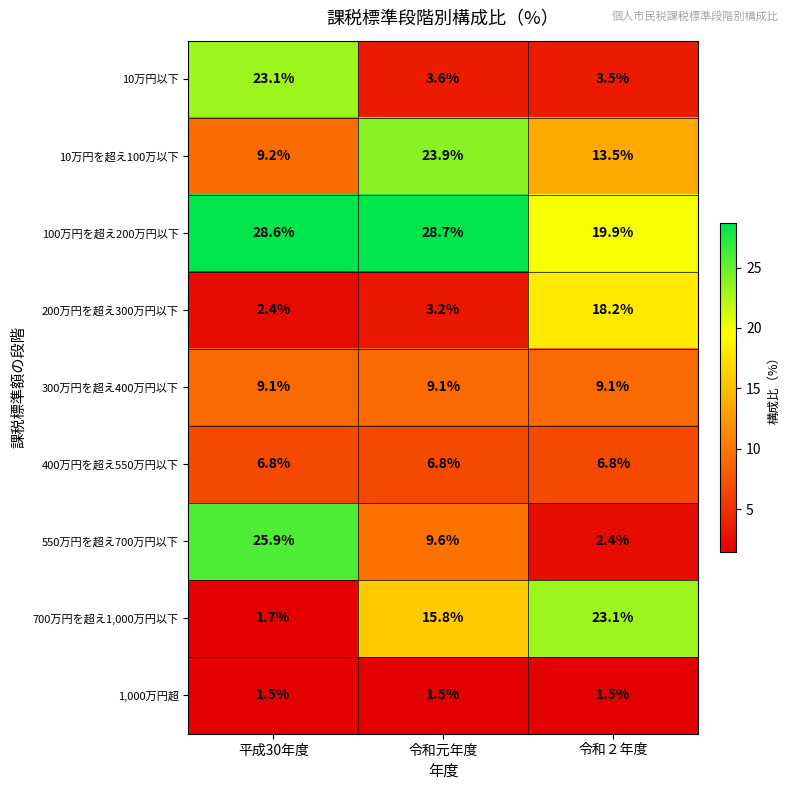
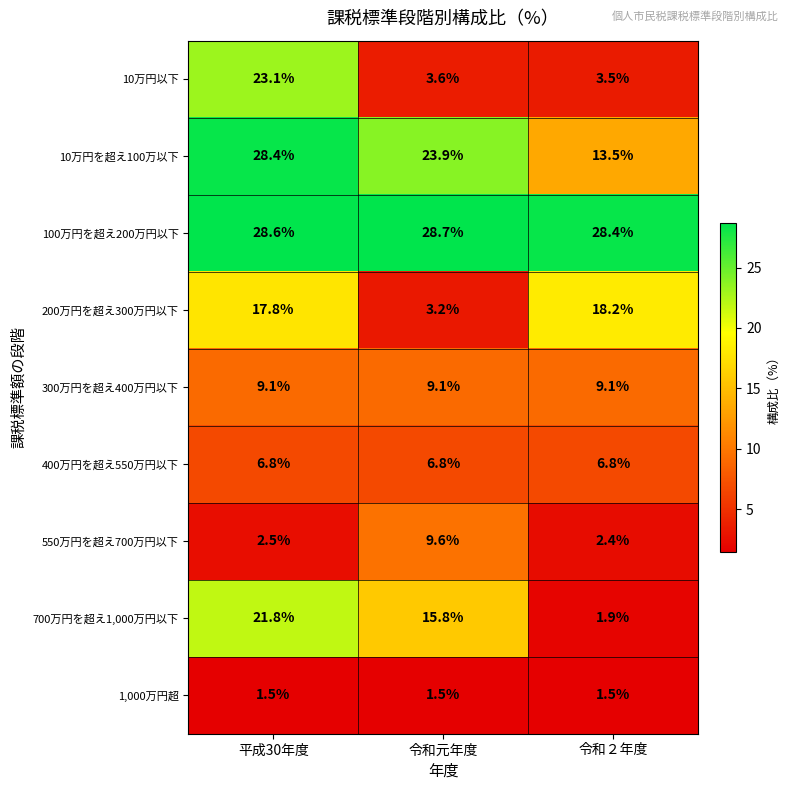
  {
    "10万円以下": {
      "平成30年度": "23.1%",
      "令和元年度": "3.6%",
      "令和２年度": "3.5%"
    },
    "10万円を超え100万以下": {
-     "平成30年度": "9.2%",
+     "平成30年度": "28.4%",
      "令和元年度": "23.9%",
      "令和２年度": "13.5%"
    },
    "100万円を超え200万円以下": {
      "平成30年度": "28.6%",
      "令和元年度": "28.7%",
-     "令和２年度": "19.9%"
+     "令和２年度": "28.4%"
    },
    "200万円を超え300万円以下": {
-     "平成30年度": "2.4%",
+     "平成30年度": "17.8%",
      "令和元年度": "3.2%",
      "令和２年度": "18.2%"
    },
    "300万円を超え400万円以下": {
      "平成30年度": "9.1%",
      "令和元年度": "9.1%",
      "令和２年度": "9.1%"
    },
    "400万円を超え550万円以下": {
      "平成30年度": "6.8%",
      "令和元年度": "6.8%",
      "令和２年度": "6.8%"
    },
    "550万円を超え700万円以下": {
-     "平成30年度": "25.9%",
+     "平成30年度": "2.5%",
      "令和元年度": "9.6%",
      "令和２年度": "2.4%"
    },
    "700万円を超え1,000万円以下": {
-     "平成30年度": "1.7%",
+     "平成30年度": "21.8%",
      "令和元年度": "15.8%",
-     "令和２年度": "23.1%"
+     "令和２年度": "1.9%"
    },
    "1,000万円超": {
      "平成30年度": "1.5%",
      "令和元年度": "1.5%",
      "令和２年度": "1.5%"
    }
  }
